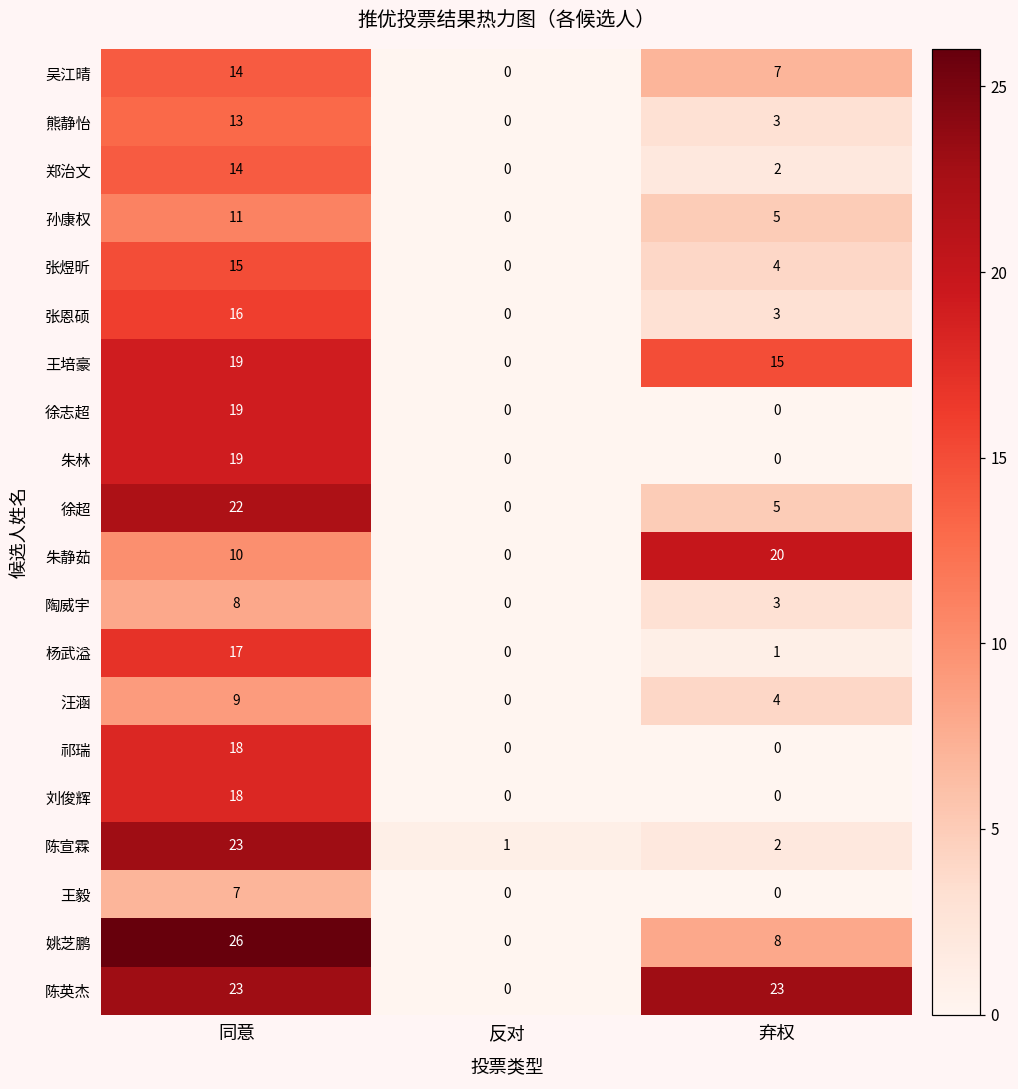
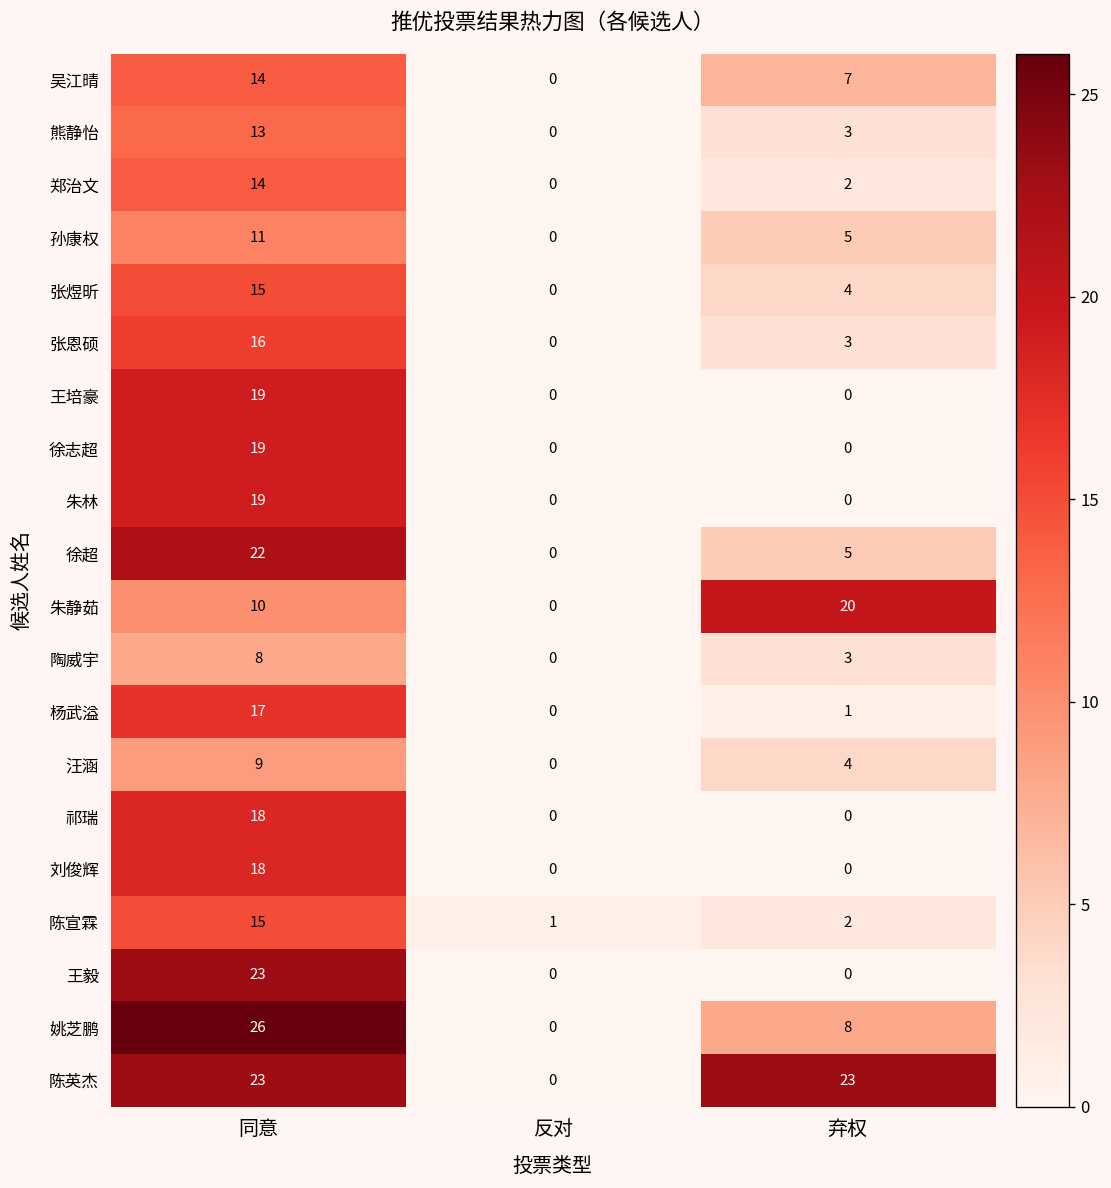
  {
    "吴江晴": {
      "同意": 14,
      "反对": 0,
      "弃权": 7
    },
    "熊静怡": {
      "同意": 13,
      "反对": 0,
      "弃权": 3
    },
    "郑治文": {
      "同意": 14,
      "反对": 0,
      "弃权": 2
    },
    "孙康权": {
      "同意": 11,
      "反对": 0,
      "弃权": 5
    },
    "张煜昕": {
      "同意": 15,
      "反对": 0,
      "弃权": 4
    },
    "张恩硕": {
      "同意": 16,
      "反对": 0,
      "弃权": 3
    },
    "王培豪": {
      "同意": 19,
      "反对": 0,
-     "弃权": 15
+     "弃权": 0
    },
    "徐志超": {
      "同意": 19,
      "反对": 0,
      "弃权": 0
    },
    "朱林": {
      "同意": 19,
      "反对": 0,
      "弃权": 0
    },
    "徐超": {
      "同意": 22,
      "反对": 0,
      "弃权": 5
    },
    "朱静茹": {
      "同意": 10,
      "反对": 0,
      "弃权": 20
    },
    "陶威宇": {
      "同意": 8,
      "反对": 0,
      "弃权": 3
    },
    "杨武溢": {
      "同意": 17,
      "反对": 0,
      "弃权": 1
    },
    "汪涵": {
      "同意": 9,
      "反对": 0,
      "弃权": 4
    },
    "祁瑞": {
      "同意": 18,
      "反对": 0,
      "弃权": 0
    },
    "刘俊辉": {
      "同意": 18,
      "反对": 0,
      "弃权": 0
    },
    "陈宣霖": {
-     "同意": 23,
+     "同意": 15,
      "反对": 1,
      "弃权": 2
    },
    "王毅": {
-     "同意": 7,
+     "同意": 23,
      "反对": 0,
      "弃权": 0
    },
    "姚芝鹏": {
      "同意": 26,
      "反对": 0,
      "弃权": 8
    },
    "陈英杰": {
      "同意": 23,
      "反对": 0,
      "弃权": 23
    }
  }
